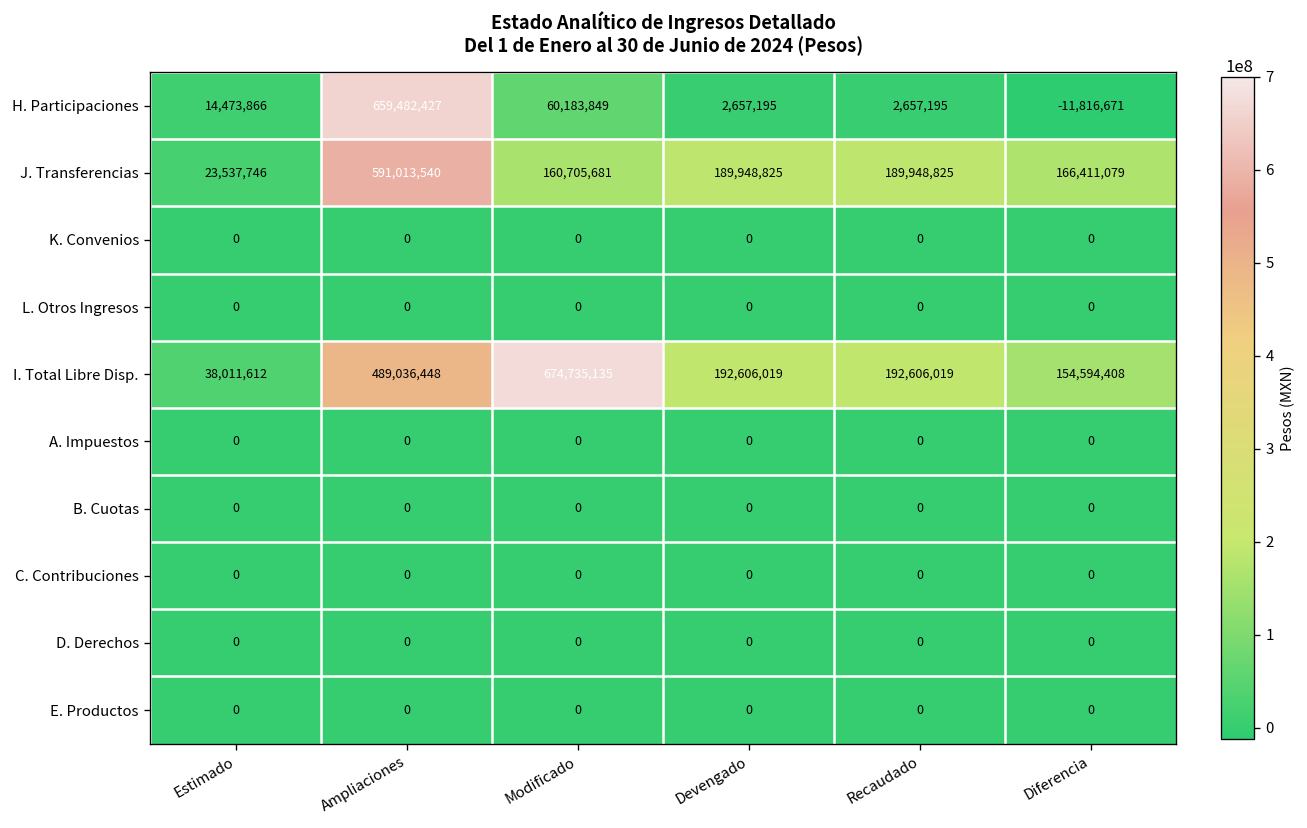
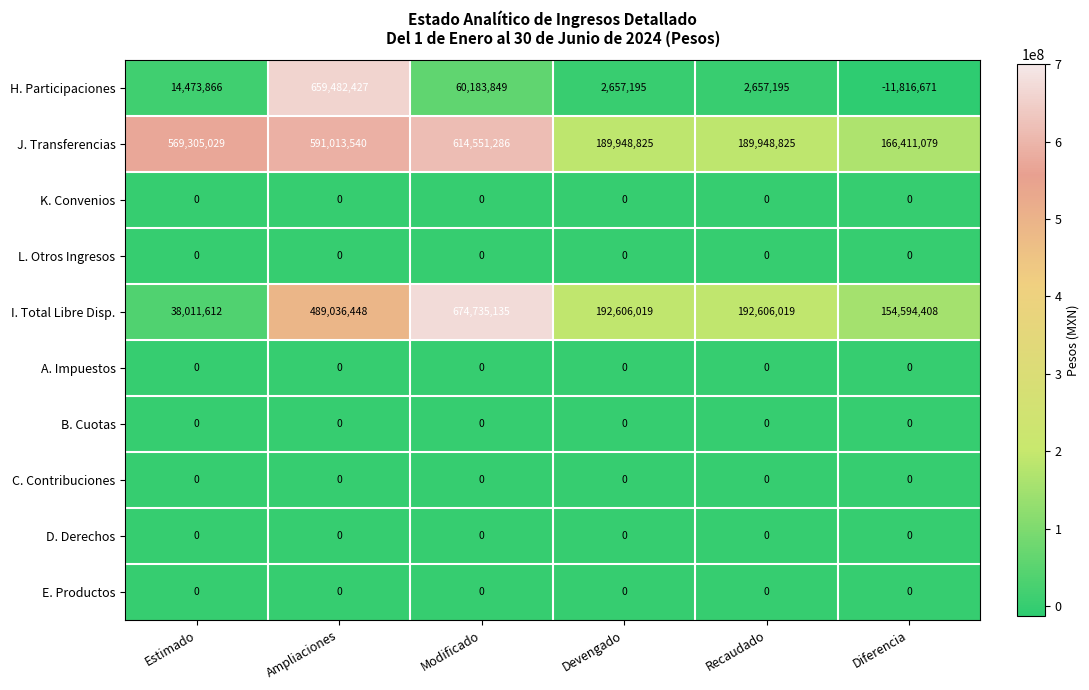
  {
    "H. Participaciones": {
      "Estimado": "14,473,866",
      "Ampliaciones": "659,482,427",
      "Modificado": "60,183,849",
      "Devengado": "2,657,195",
      "Recaudado": "2,657,195",
      "Diferencia": "-11,816,671"
    },
    "J. Transferencias": {
-     "Estimado": "23,537,746",
+     "Estimado": "569,305,029",
      "Ampliaciones": "591,013,540",
-     "Modificado": "160,705,681",
+     "Modificado": "614,551,286",
      "Devengado": "189,948,825",
      "Recaudado": "189,948,825",
      "Diferencia": "166,411,079"
    },
    "K. Convenios": {
      "Estimado": "0",
      "Ampliaciones": "0",
      "Modificado": "0",
      "Devengado": "0",
      "Recaudado": "0",
      "Diferencia": "0"
    },
    "L. Otros Ingresos": {
      "Estimado": "0",
      "Ampliaciones": "0",
      "Modificado": "0",
      "Devengado": "0",
      "Recaudado": "0",
      "Diferencia": "0"
    },
    "I. Total Libre Disp.": {
      "Estimado": "38,011,612",
      "Ampliaciones": "489,036,448",
      "Devengado": "192,606,019",
      "Recaudado": "192,606,019",
      "Diferencia": "154,594,408"
    },
    "A. Impuestos": {
      "Estimado": "0",
      "Ampliaciones": "0",
      "Modificado": "0",
      "Devengado": "0",
      "Recaudado": "0",
      "Diferencia": "0"
    },
    "B. Cuotas": {
      "Estimado": "0",
      "Ampliaciones": "0",
      "Modificado": "0",
      "Devengado": "0",
      "Recaudado": "0",
      "Diferencia": "0"
    },
    "C. Contribuciones": {
      "Estimado": "0",
      "Ampliaciones": "0",
      "Modificado": "0",
      "Devengado": "0",
      "Recaudado": "0",
      "Diferencia": "0"
    },
    "D. Derechos": {
      "Estimado": "0",
      "Ampliaciones": "0",
      "Modificado": "0",
      "Devengado": "0",
      "Recaudado": "0",
      "Diferencia": "0"
    },
    "E. Productos": {
      "Estimado": "0",
      "Ampliaciones": "0",
      "Modificado": "0",
      "Devengado": "0",
      "Recaudado": "0",
      "Diferencia": "0"
    }
  }
